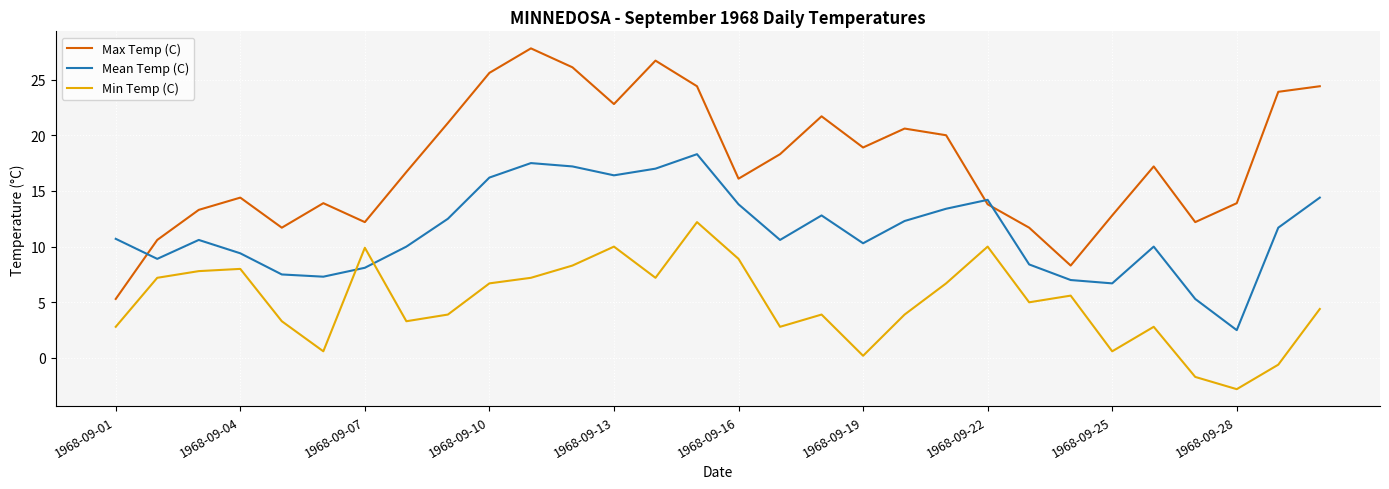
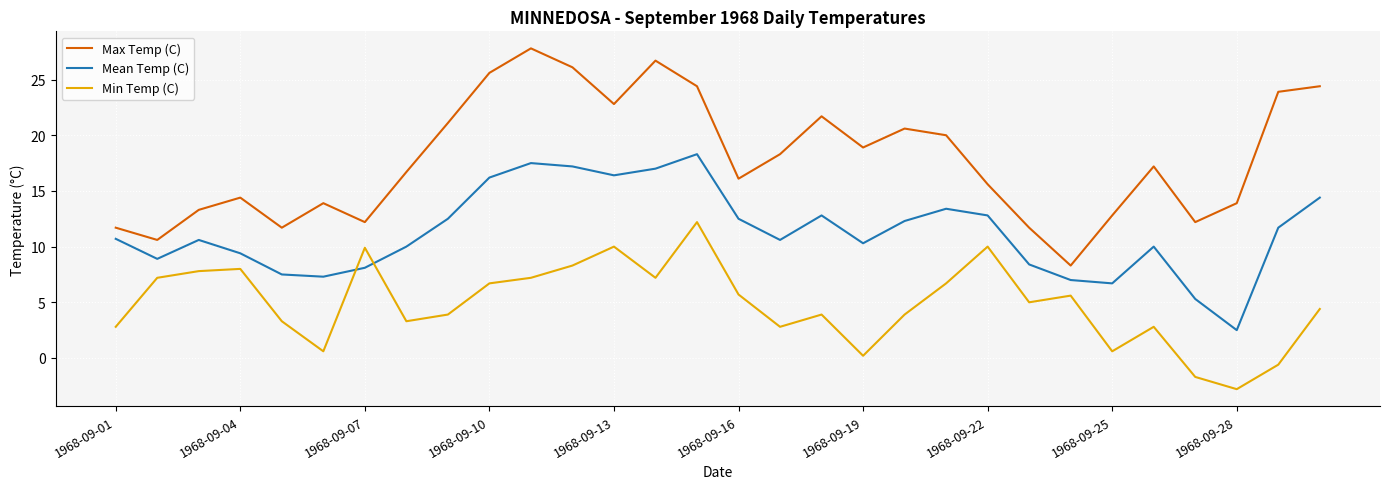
  {
    "Max Temp (C)": {
-     "1968-09-01": 5.3,
+     "1968-09-01": 11.7,
      "1968-09-04": 14.4,
      "1968-09-07": 12.2,
      "1968-09-10": 25.6,
      "1968-09-13": 22.8,
      "1968-09-16": 16.1,
      "1968-09-19": 18.9,
-     "1968-09-22": 13.8,
+     "1968-09-22": 15.6,
      "1968-09-25": 12.8,
      "1968-09-28": 13.9
    },
    "Mean Temp (C)": {
      "1968-09-01": 10.7,
      "1968-09-04": 9.4,
      "1968-09-07": 8.1,
      "1968-09-10": 16.2,
      "1968-09-13": 16.4,
-     "1968-09-16": 13.8,
+     "1968-09-16": 12.5,
      "1968-09-19": 10.3,
-     "1968-09-22": 14.2,
+     "1968-09-22": 12.8,
      "1968-09-25": 6.7,
      "1968-09-28": 2.5
    },
    "Min Temp (C)": {
      "1968-09-01": 2.8,
      "1968-09-04": 8.0,
      "1968-09-07": 9.9,
      "1968-09-10": 6.7,
      "1968-09-13": 10.0,
-     "1968-09-16": 8.9,
+     "1968-09-16": 5.7,
      "1968-09-19": 0.2,
      "1968-09-22": 10.0,
      "1968-09-25": 0.6,
      "1968-09-28": -2.8
    }
  }
